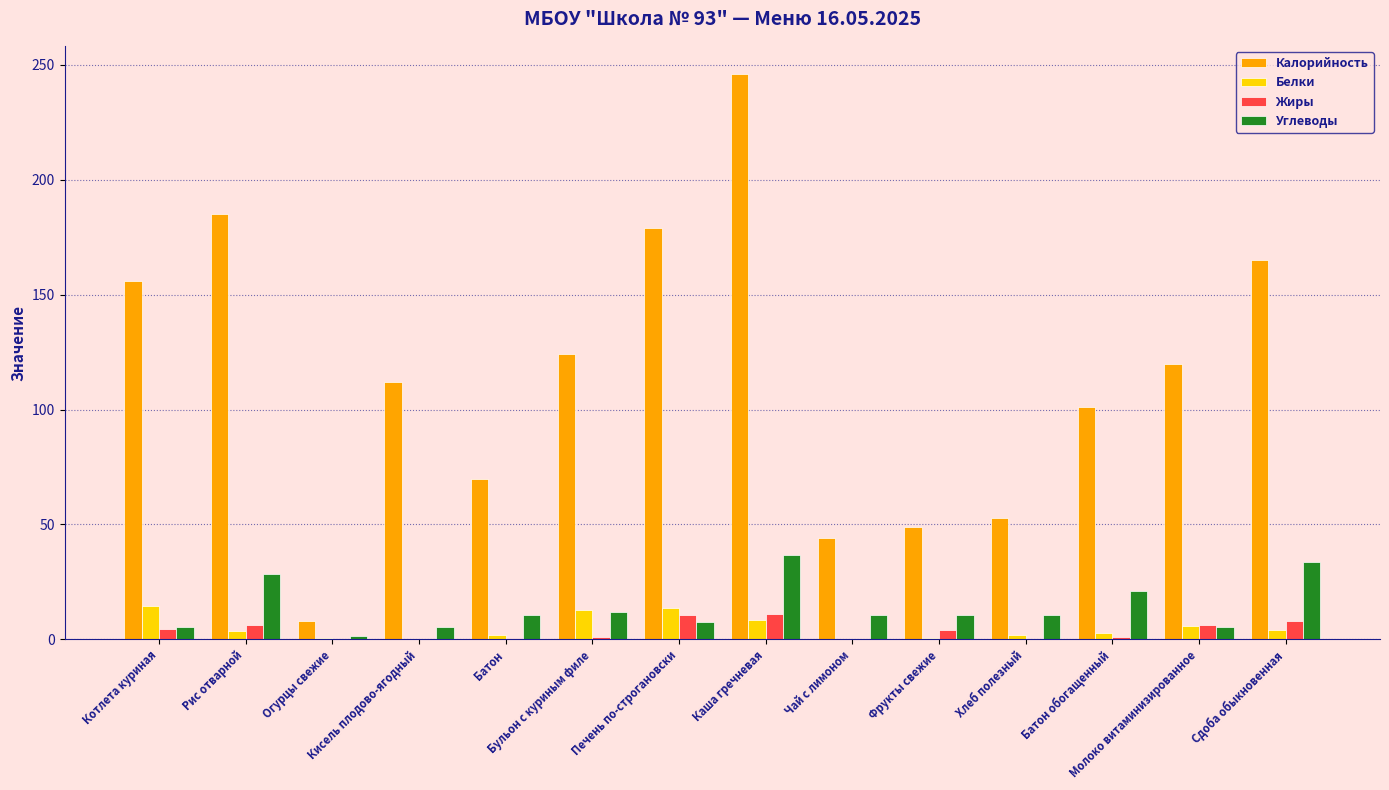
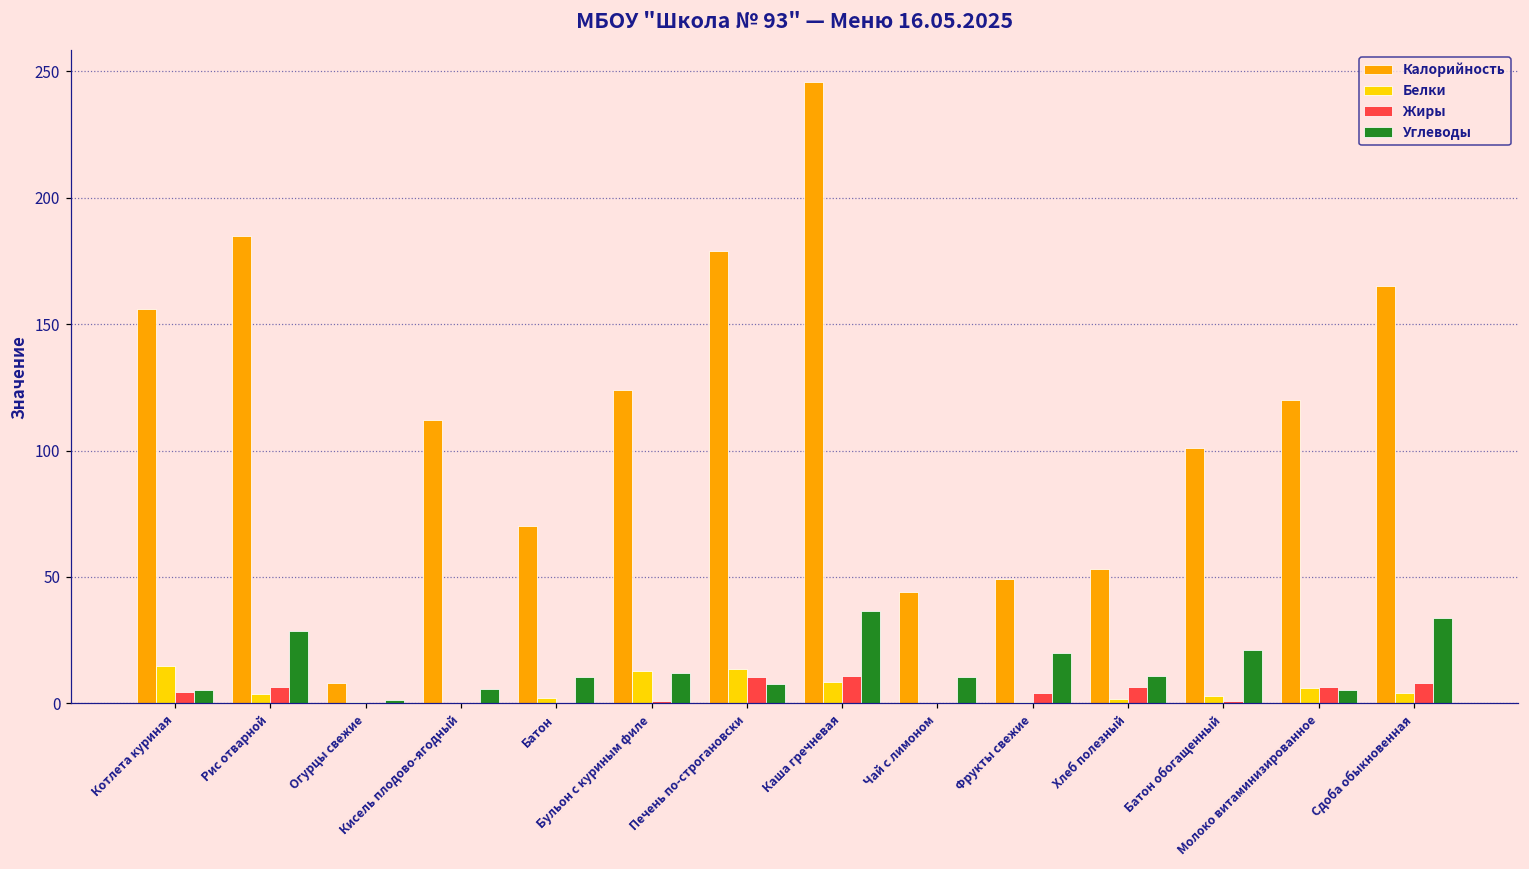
  {
    "Жиры": {
      "Котлета куриная": 4,
      "Рис отварной": 6,
      "Огурцы свежие": 0,
      "Кисель плодово-ягодный": 0,
      "Печень по-строгановски": 11,
      "Каша гречневая": 11,
      "Фрукты свежие": 4,
-     "Хлеб полезный": 0,
+     "Хлеб полезный": 6,
      "Батон обогащенный": 1,
      "Молоко витаминизированное": 6,
      "Сдоба обыкновенная": 8
    },
    "Углеводы": {
      "Котлета куриная": 5,
      "Рис отварной": 29,
      "Огурцы свежие": 2,
      "Кисель плодово-ягодный": 6,
      "Батон": 11,
      "Бульон с куриным филе": 12,
      "Печень по-строгановски": 8,
      "Каша гречневая": 37,
      "Чай с лимоном": 11,
-     "Фрукты свежие": 11,
+     "Фрукты свежие": 20,
      "Хлеб полезный": 11,
      "Батон обогащенный": 21,
      "Молоко витаминизированное": 5,
      "Сдоба обыкновенная": 34
    }
  }
